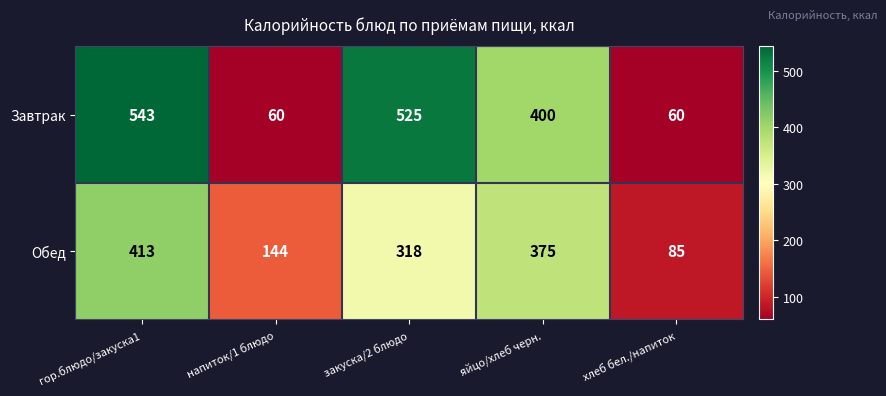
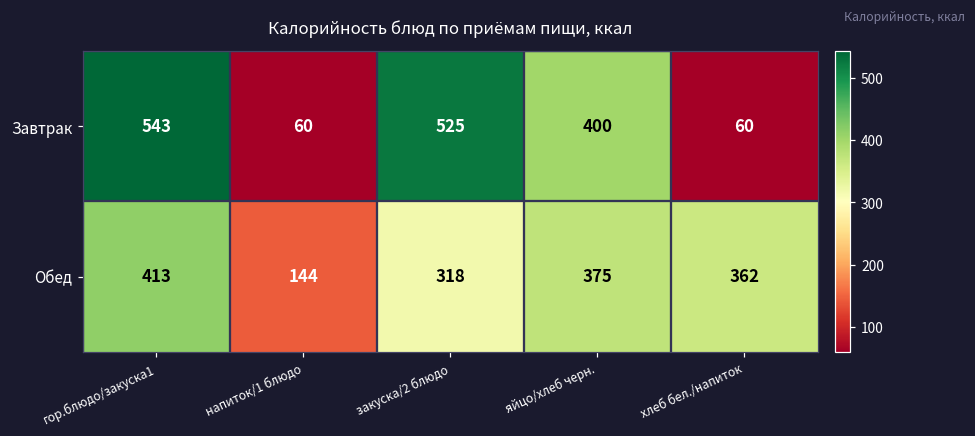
  {
    "Завтрак": {
      "гор.блюдо/закуска1": 543,
      "напиток/1 блюдо": 60,
      "закуска/2 блюдо": 525,
      "яйцо/хлеб черн.": 400,
      "хлеб бел./напиток": 60
    },
    "Обед": {
      "гор.блюдо/закуска1": 413,
      "напиток/1 блюдо": 144,
      "закуска/2 блюдо": 318,
      "яйцо/хлеб черн.": 375,
-     "хлеб бел./напиток": 85
+     "хлеб бел./напиток": 362
    }
  }
